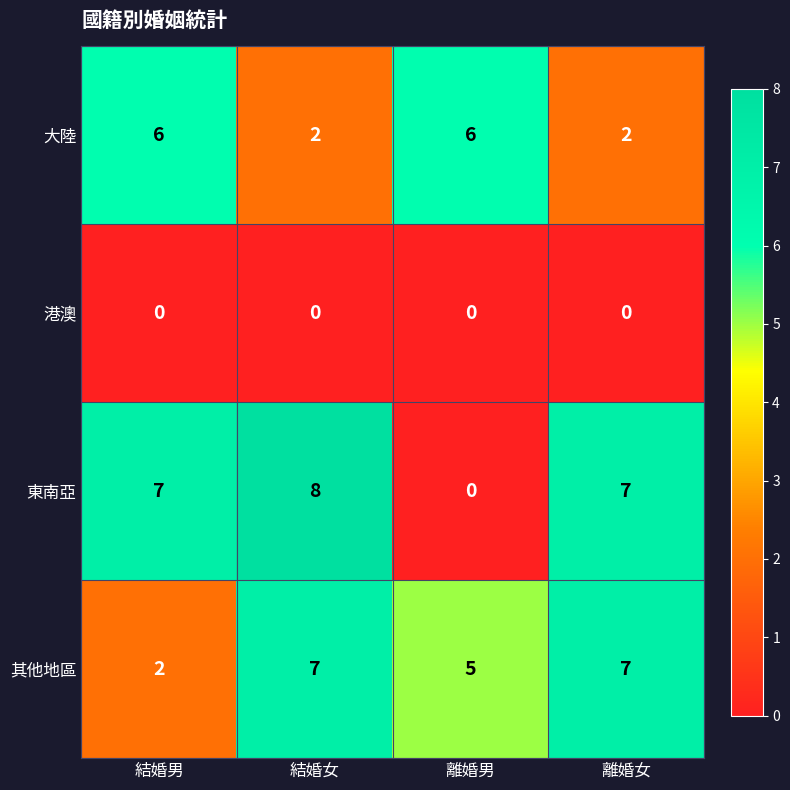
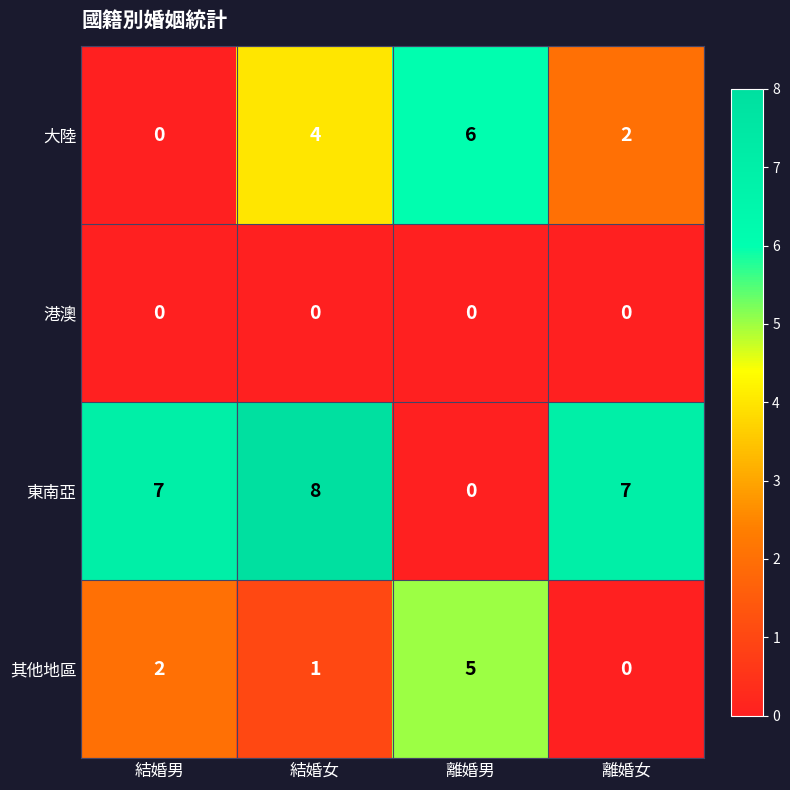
  {
    "大陸": {
-     "結婚男": 6,
-     "結婚女": 2,
+     "結婚男": 0,
+     "結婚女": 4,
      "離婚男": 6,
      "離婚女": 2
    },
    "港澳": {
      "結婚男": 0,
      "結婚女": 0,
      "離婚男": 0,
      "離婚女": 0
    },
    "東南亞": {
      "結婚男": 7,
      "結婚女": 8,
      "離婚男": 0,
      "離婚女": 7
    },
    "其他地區": {
      "結婚男": 2,
-     "結婚女": 7,
+     "結婚女": 1,
      "離婚男": 5,
-     "離婚女": 7
+     "離婚女": 0
    }
  }
